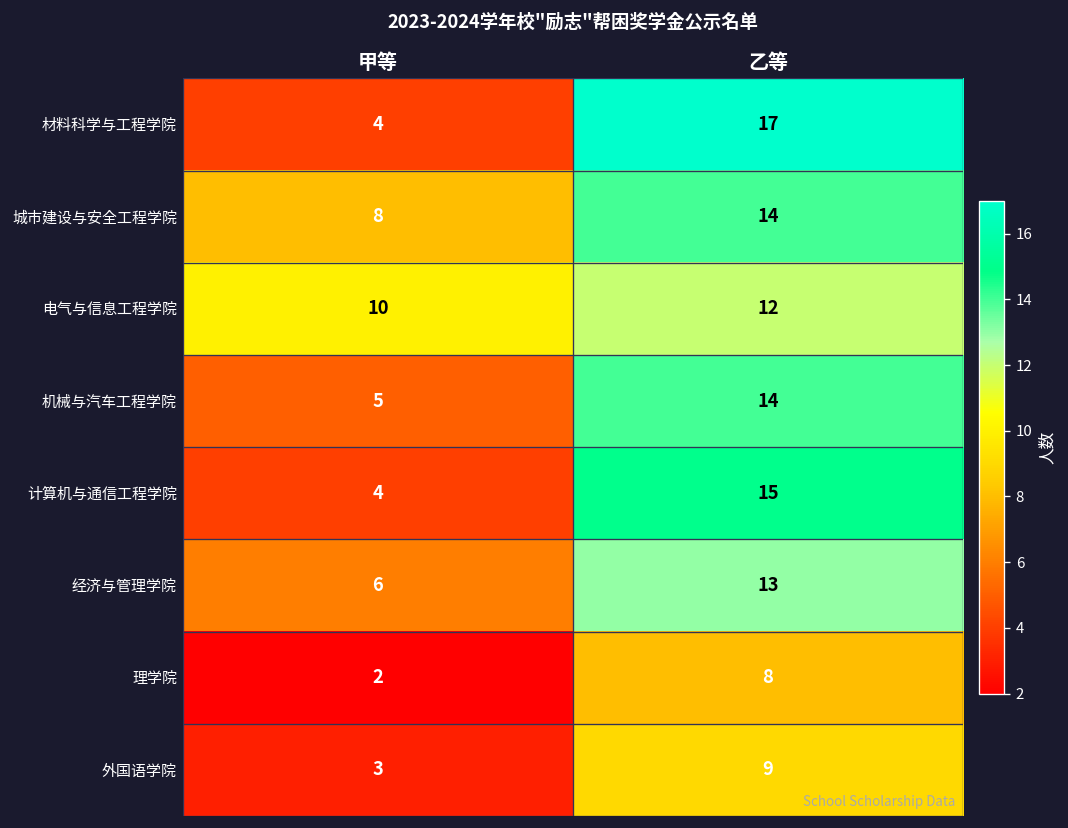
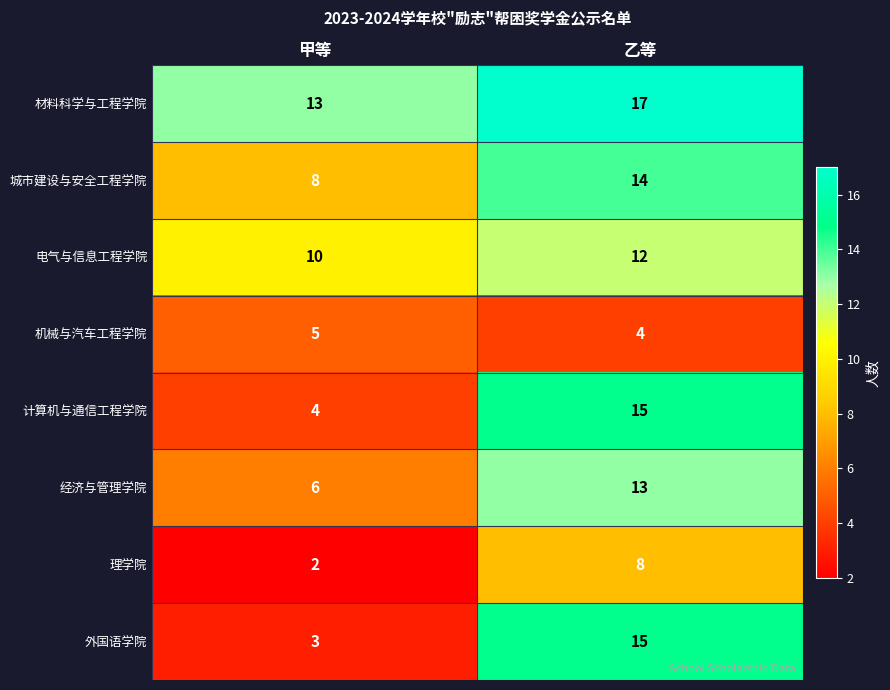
  {
    "材料科学与工程学院": {
-     "甲等": 4,
+     "甲等": 13,
      "乙等": 17
    },
    "城市建设与安全工程学院": {
      "甲等": 8,
      "乙等": 14
    },
    "电气与信息工程学院": {
      "甲等": 10,
      "乙等": 12
    },
    "机械与汽车工程学院": {
      "甲等": 5,
-     "乙等": 14
+     "乙等": 4
    },
    "计算机与通信工程学院": {
      "甲等": 4,
      "乙等": 15
    },
    "经济与管理学院": {
      "甲等": 6,
      "乙等": 13
    },
    "理学院": {
      "甲等": 2,
      "乙等": 8
    },
    "外国语学院": {
      "甲等": 3,
-     "乙等": 9
+     "乙等": 15
    }
  }
